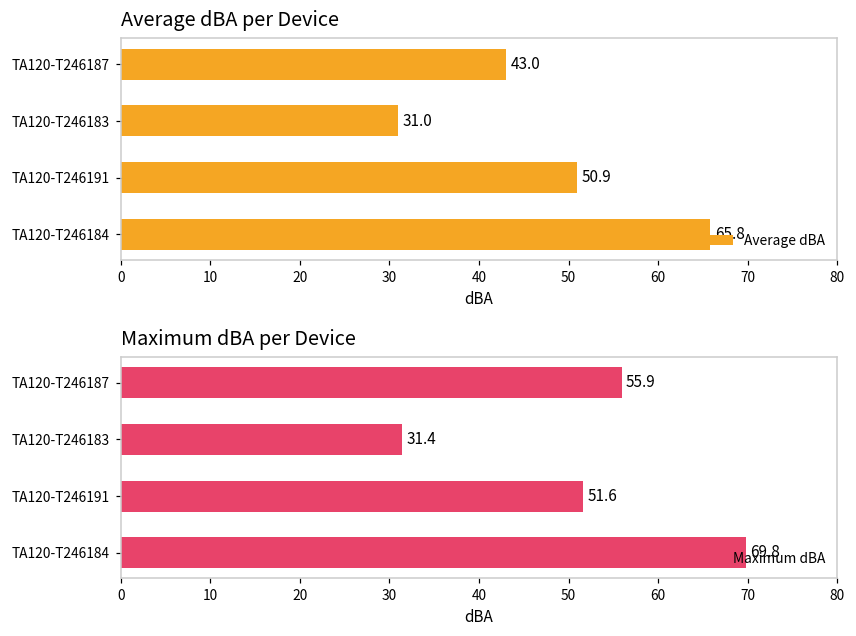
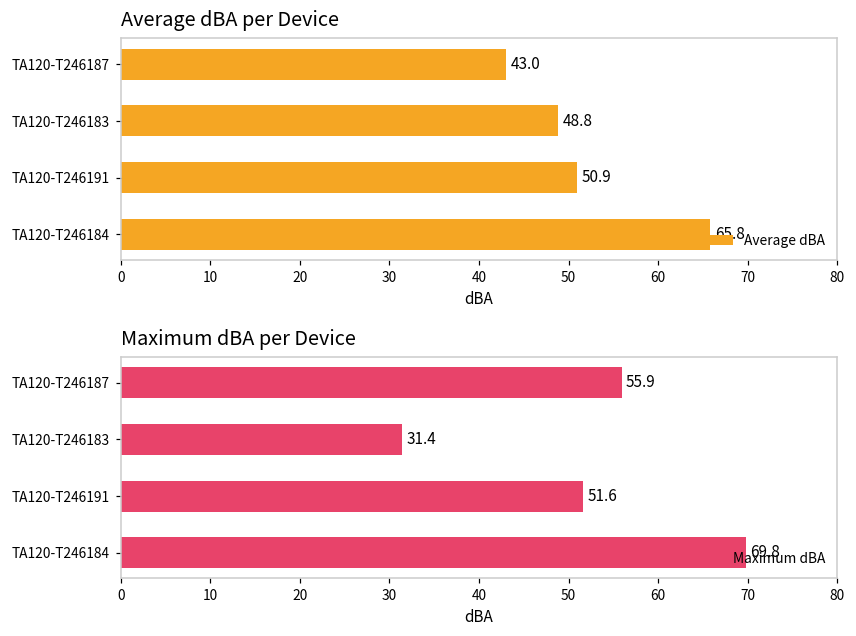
  {
    "Average dBA per Device": {
      "TA120-T246187": 43.0,
-     "TA120-T246183": 31.0,
+     "TA120-T246183": 48.8,
      "TA120-T246191": 50.9
    },
    "Maximum dBA per Device": {
      "TA120-T246187": 55.9,
      "TA120-T246183": 31.4,
      "TA120-T246191": 51.6
    }
  }
